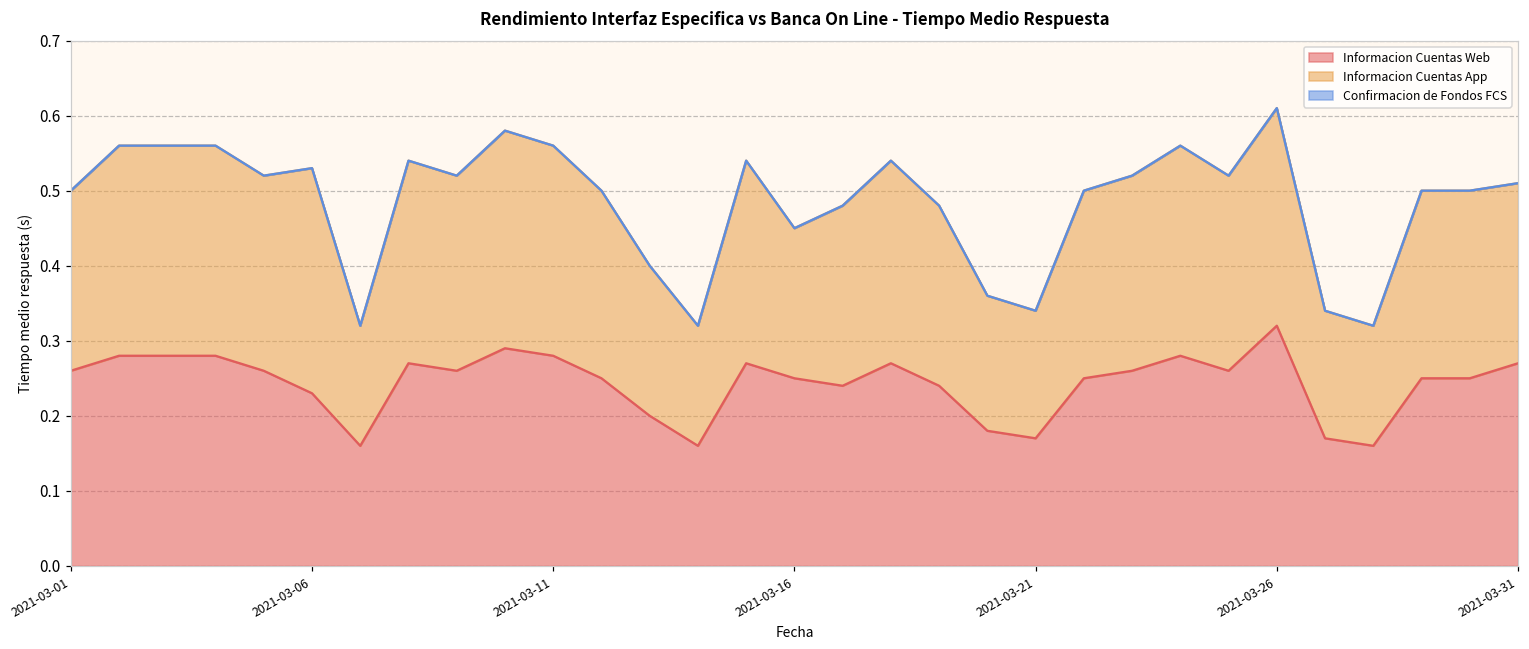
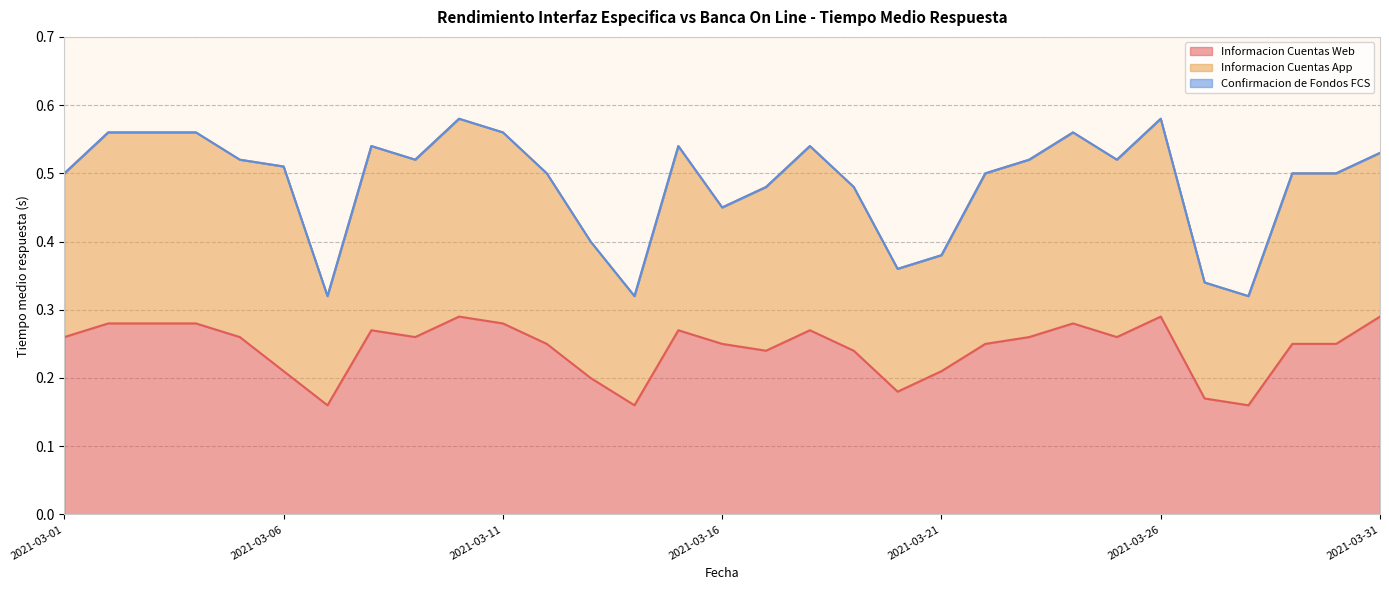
  {
    "Informacion Cuentas Web": {
      "2021-03-01": 0.26,
-     "2021-03-06": 0.23,
+     "2021-03-06": 0.21,
      "2021-03-11": 0.28,
      "2021-03-16": 0.25,
-     "2021-03-21": 0.17,
-     "2021-03-26": 0.32,
-     "2021-03-31": 0.27
+     "2021-03-21": 0.21,
+     "2021-03-26": 0.29,
+     "2021-03-31": 0.29
    }
  }
